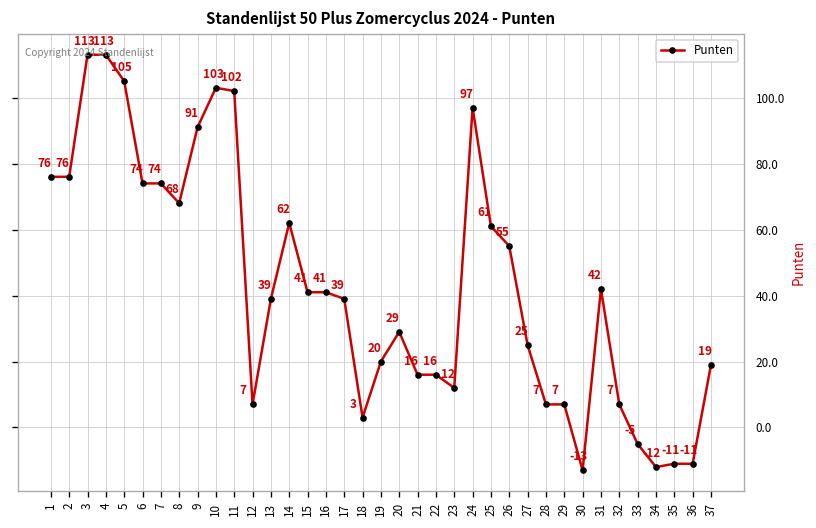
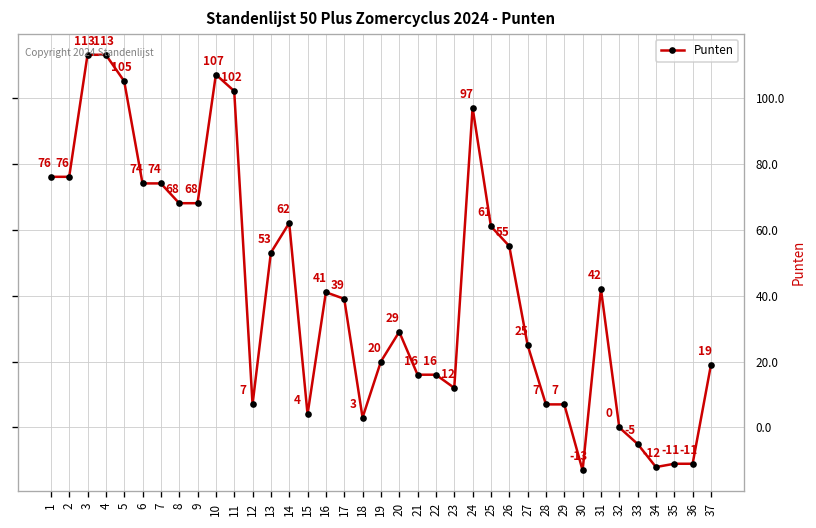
  {
    "1": 76,
    "2": 76,
    "3": 113,
    "4": 113,
    "5": 105,
    "6": 74,
    "7": 74,
    "8": 68,
-   "9": 91,
-   "10": 103,
+   "9": 68,
+   "10": 107,
    "11": 102,
    "12": 7,
-   "13": 39,
+   "13": 53,
    "14": 62,
-   "15": 41,
+   "15": 4,
    "16": 41,
    "17": 39,
    "18": 3,
    "19": 20,
    "20": 29,
    "21": 16,
    "22": 16,
    "23": 12,
    "24": 97,
    "25": 61,
    "26": 55,
    "27": 25,
    "28": 7,
    "30": -13,
    "31": 42,
-   "32": 7,
+   "32": 0,
    "33": -5,
    "34": -12,
    "35": -11,
    "36": -11,
    "37": 19
  }
